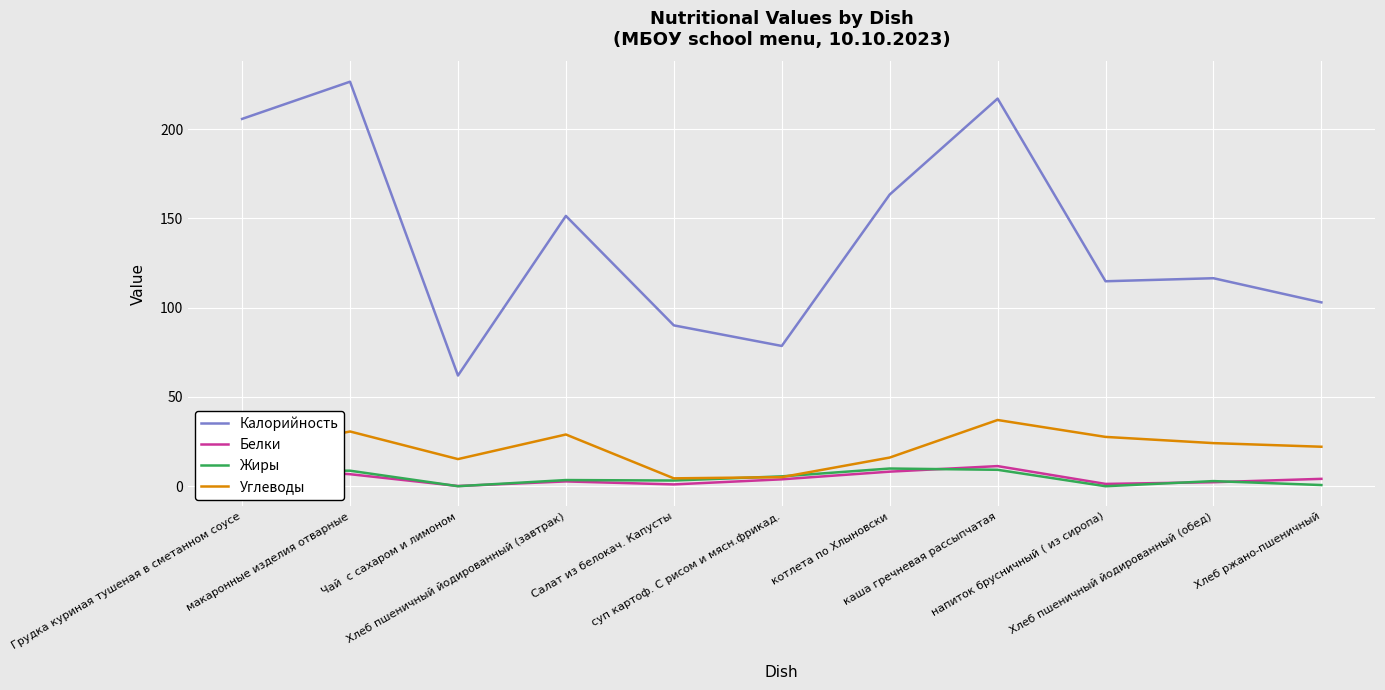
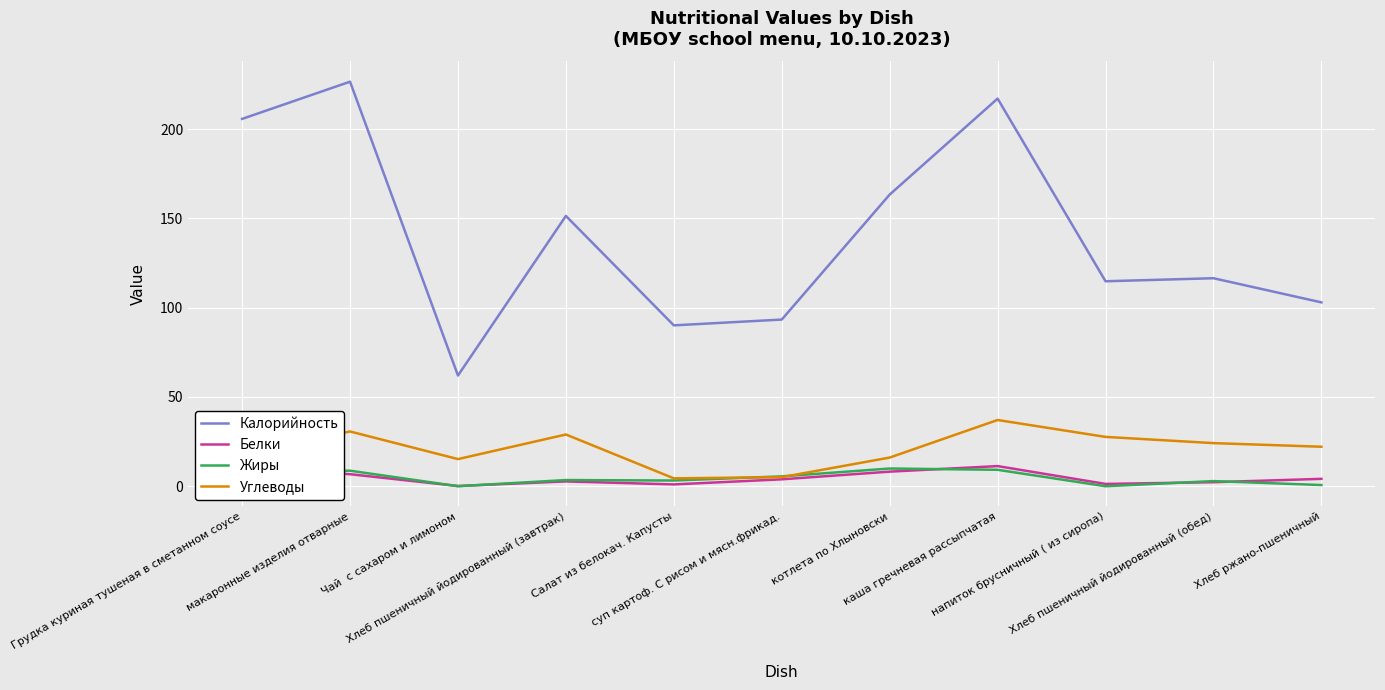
  {
    "Калорийность": {
      "Грудка куриная тушеная в сметанном соусе": 206,
      "макаронные изделия отварные": 227,
      "Чай с сахаром и лимоном": 62,
      "Хлеб пшеничный йодированный (завтрак)": 151,
      "Салат из белокач. Капусты": 90,
-     "суп картоф. С рисом и мясн.фрикад.": 79,
+     "суп картоф. С рисом и мясн.фрикад.": 93,
      "котлета по Хлыновски": 163,
      "каша гречневая рассыпчатая": 217,
      "напиток брусничный ( из сиропа)": 115,
      "Хлеб пшеничный йодированный (обед)": 117,
      "Хлеб ржано-пшеничный": 103
    },
    "Белки": {
      "макаронные изделия отварные": 7,
      "Салат из белокач. Капусты": 1,
      "котлета по Хлыновски": 8,
      "каша гречневая рассыпчатая": 11,
      "Хлеб ржано-пшеничный": 4
    },
    "Жиры": {
      "макаронные изделия отварные": 9,
      "котлета по Хлыновски": 10,
      "каша гречневая рассыпчатая": 9,
      "Хлеб ржано-пшеничный": 1
    },
    "Углеводы": {
      "макаронные изделия отварные": 31,
      "Чай с сахаром и лимоном": 15,
      "Хлеб пшеничный йодированный (завтрак)": 29,
      "котлета по Хлыновски": 16,
      "каша гречневая рассыпчатая": 37,
      "напиток брусничный ( из сиропа)": 28,
      "Хлеб пшеничный йодированный (обед)": 24,
      "Хлеб ржано-пшеничный": 22
    }
  }
